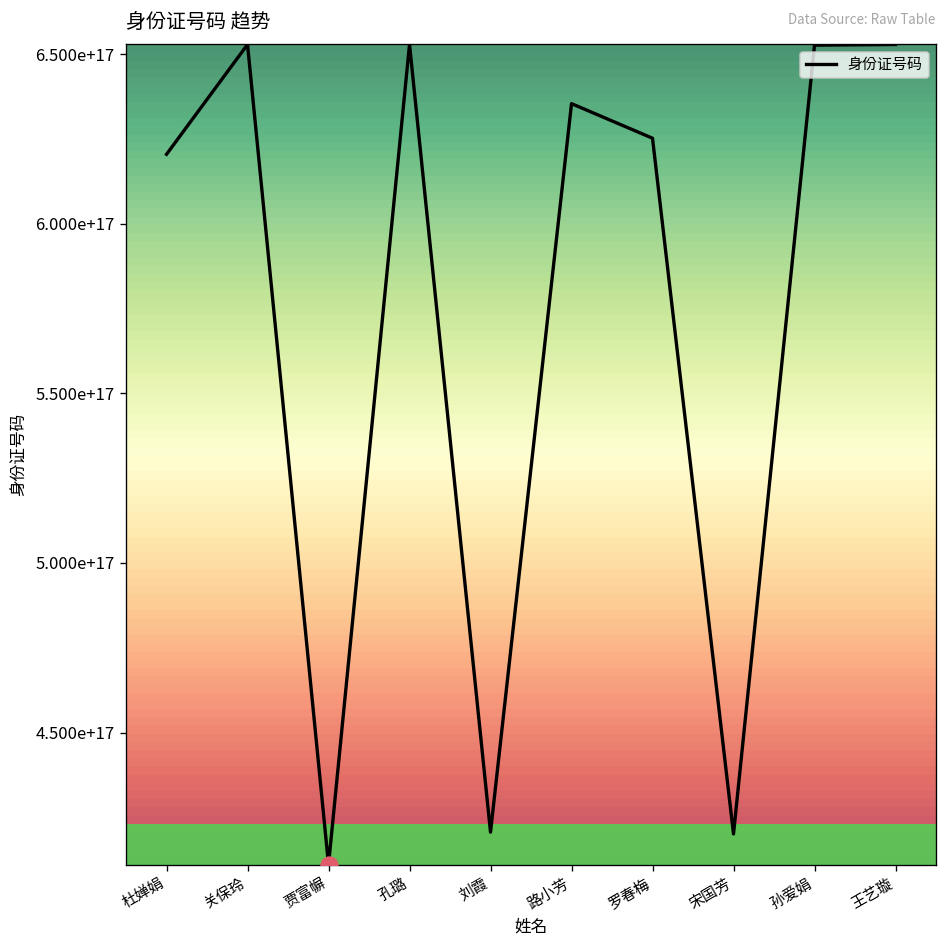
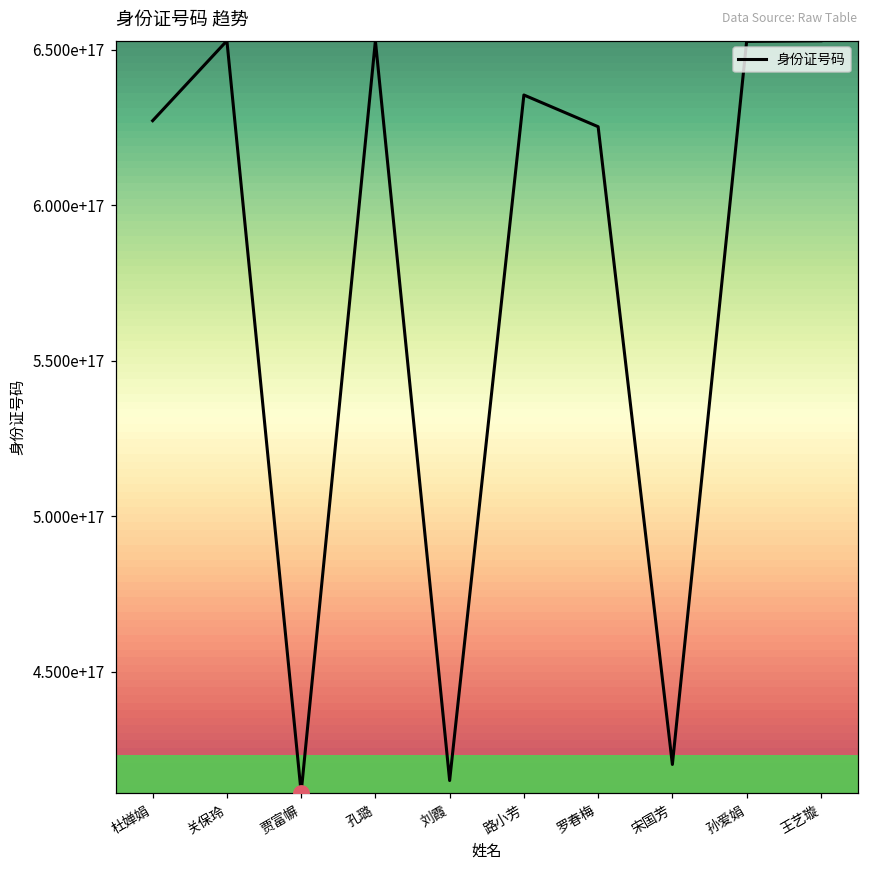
  {
    "身份证号码": {
-     "杜婵娟": 621000000000000000,
+     "杜婵娟": 627000000000000000,
      "关保玲": 653000000000000000,
      "孔璐": 653000000000000000,
-     "刘霞": 421000000000000000,
+     "刘霞": 415000000000000000,
      "路小芳": 635000000000000000,
      "罗春梅": 625000000000000000,
      "宋国芳": 420000000000000000,
      "孙爱娟": 653000000000000000,
      "王艺璇": 653000000000000000
    }
  }
